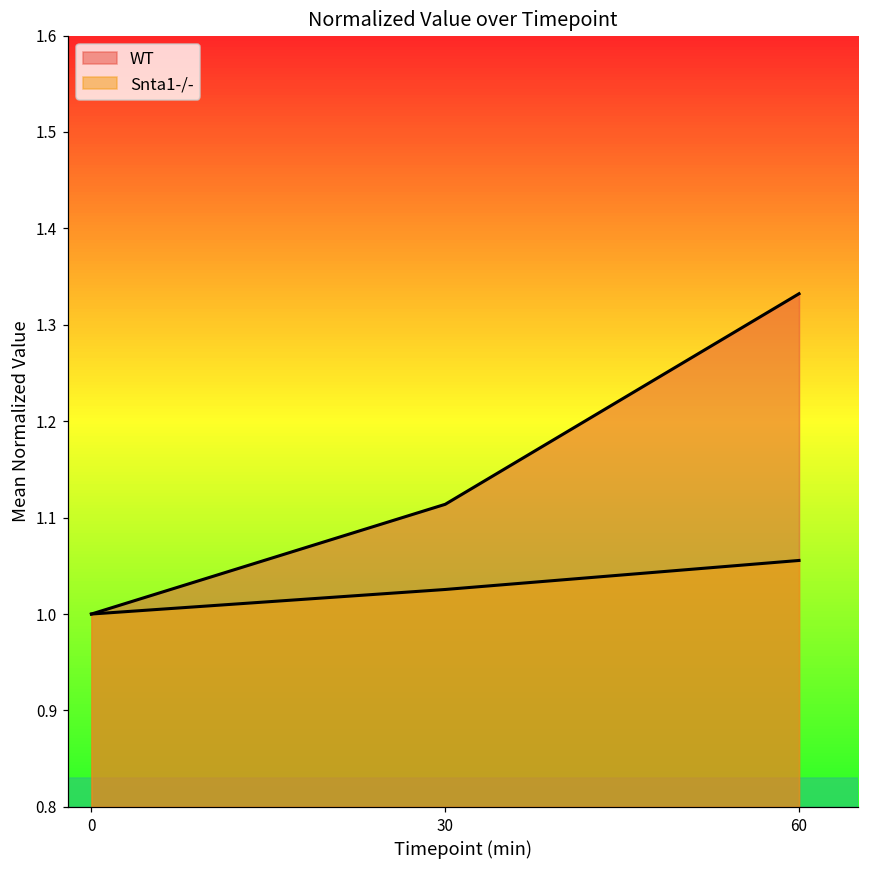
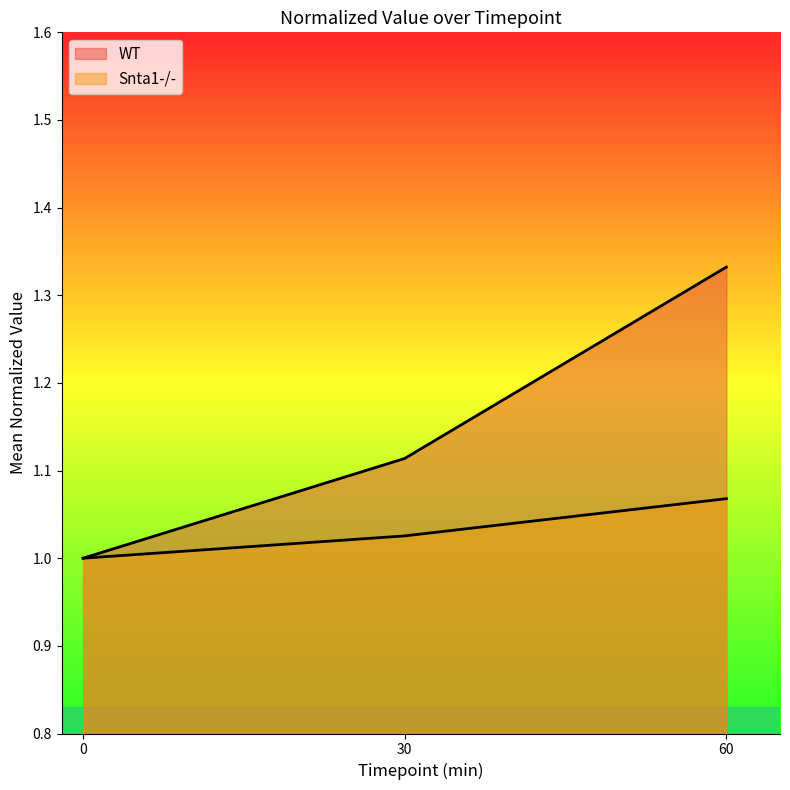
  {
    "WT": {
      "30": 1.11,
      "60": 1.33
    },
    "Snta1-/-": {
      "30": 1.03,
-     "60": 1.06
+     "60": 1.07
    }
  }
